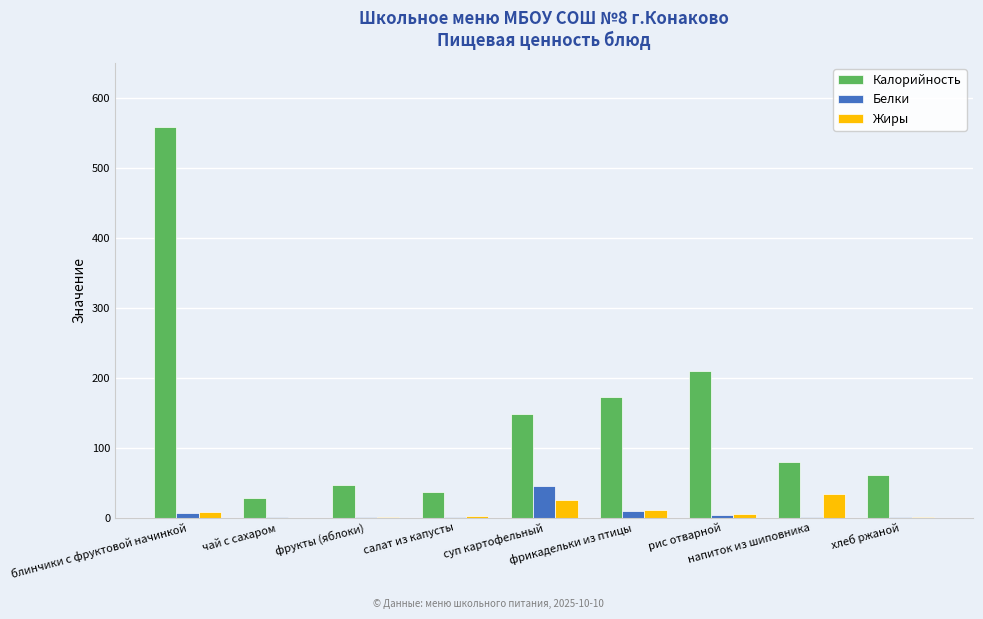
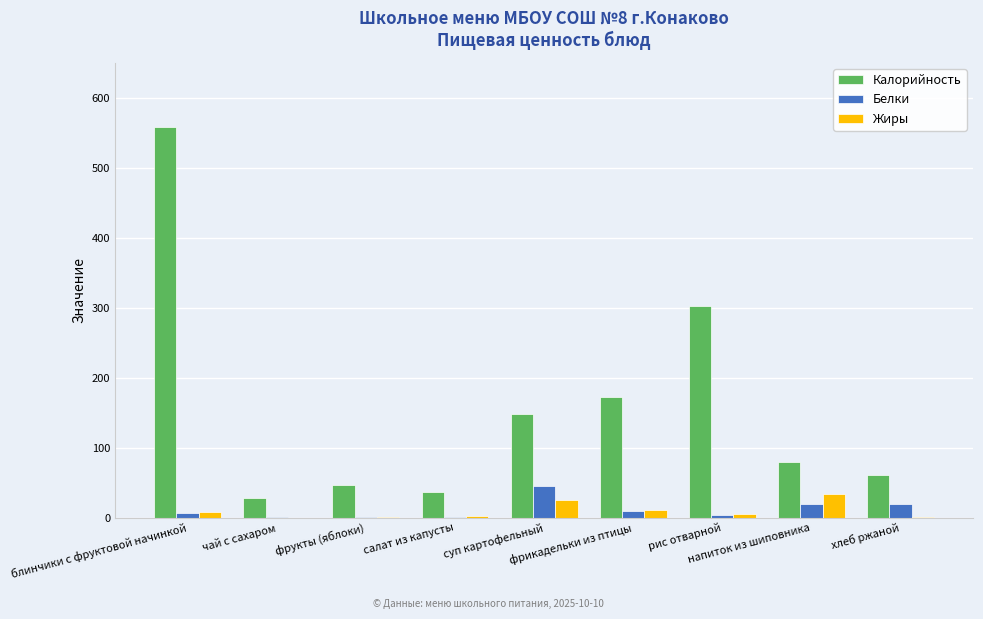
  {
    "Калорийность": {
      "блинчики с фруктовой начинкой": 560,
      "чай с сахаром": 30,
      "фрукты (яблоки)": 50,
      "салат из капусты": 40,
      "суп картофельный": 150,
      "фрикадельки из птицы": 170,
-     "рис отварной": 210,
+     "рис отварной": 300,
      "напиток из шиповника": 80,
      "хлеб ржаной": 60
    },
    "Белки": {
      "блинчики с фруктовой начинкой": 10,
      "суп картофельный": 40,
      "фрикадельки из птицы": 10,
      "рис отварной": 0,
-     "напиток из шиповника": 0,
-     "хлеб ржаной": 0
+     "напиток из шиповника": 20,
+     "хлеб ржаной": 20
    },
    "Жиры": {
      "блинчики с фруктовой начинкой": 10,
      "суп картофельный": 20,
      "фрикадельки из птицы": 10,
      "рис отварной": 10,
      "напиток из шиповника": 30
    }
  }
